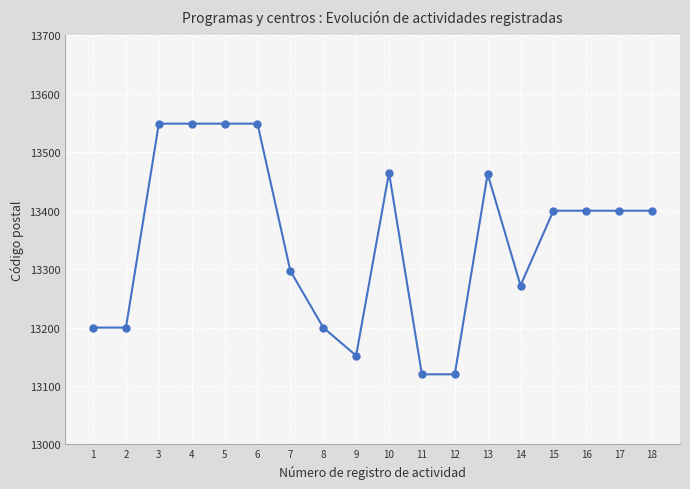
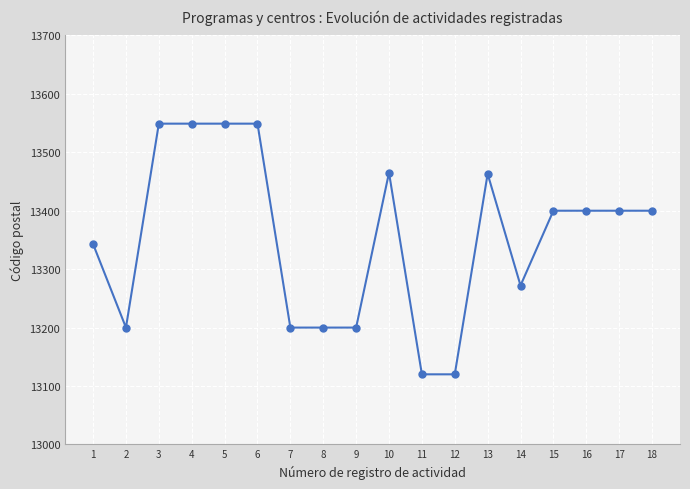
  {
-   "1": 13200,
+   "1": 13340,
    "2": 13200,
    "3": 13550,
    "4": 13550,
    "5": 13550,
    "6": 13550,
-   "7": 13300,
+   "7": 13200,
    "8": 13200,
-   "9": 13150,
+   "9": 13200,
    "10": 13470,
    "11": 13120,
    "12": 13120,
    "13": 13460,
    "14": 13270,
    "15": 13400,
    "16": 13400,
    "17": 13400,
    "18": 13400
  }
